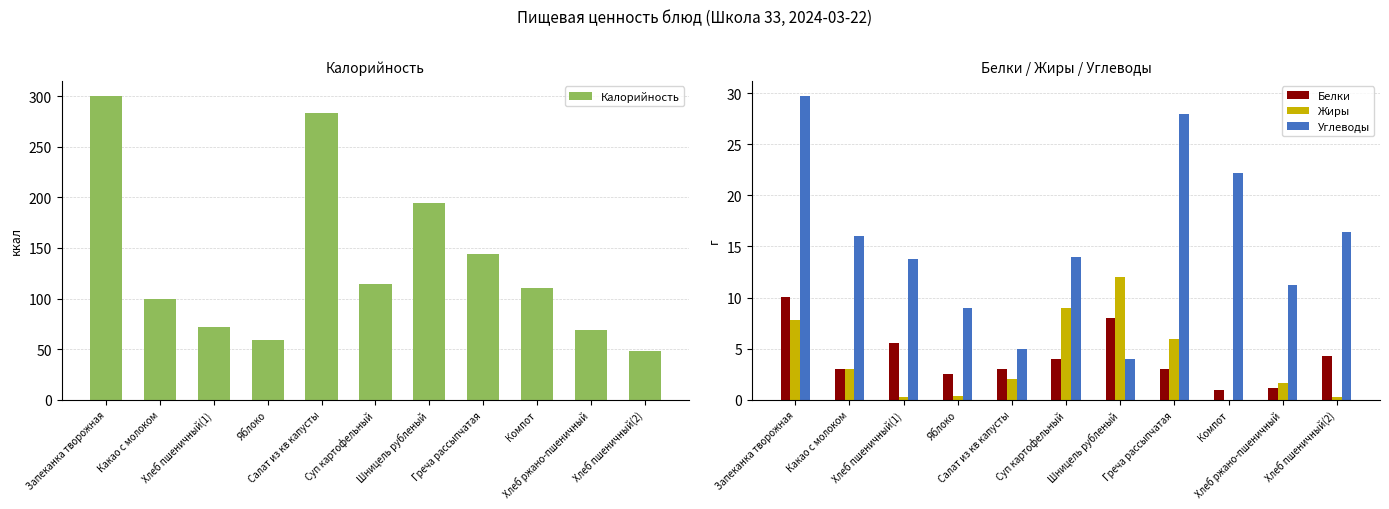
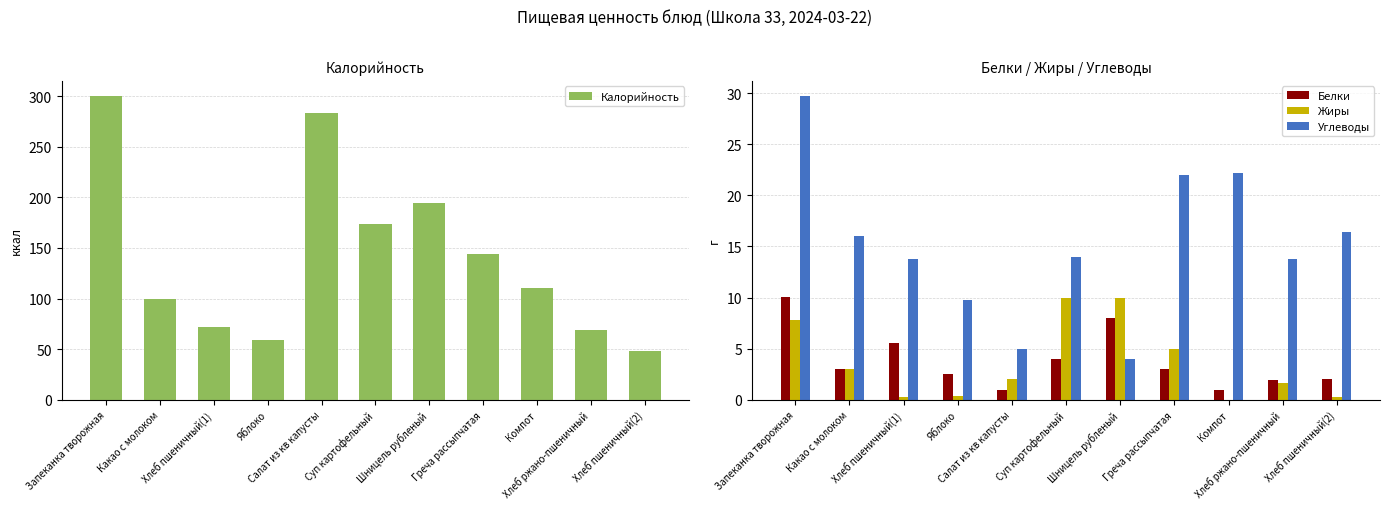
  {
    "Калорийность": {
      "Запеканка творожная": 300,
      "Какао с молоком": 100,
      "Хлеб пшеничный(1)": 72,
      "Яблоко": 59,
      "Салат из кв капусты": 283,
-     "Суп картофельный": 114,
+     "Суп картофельный": 174,
      "Шницель рубленый": 194,
      "Греча рассыпчатая": 144,
      "Компот": 110,
      "Хлеб ржано-пшеничный": 69,
      "Хлеб пшеничный(2)": 48
    },
    "Белки / Жиры / Углеводы": {
      "Белки": {
        "Запеканка творожная": 10.0,
        "Какао с молоком": 3.0,
        "Хлеб пшеничный(1)": 5.6,
        "Яблоко": 2.5,
-       "Салат из кв капусты": 3,
+       "Салат из кв капусты": 1,
        "Суп картофельный": 4.0,
        "Шницель рубленый": 8.0,
        "Греча рассыпчатая": 3.0,
        "Компот": 1.0,
-       "Хлеб ржано-пшеничный": 1.2,
-       "Хлеб пшеничный(2)": 4.3
+       "Хлеб ржано-пшеничный": 2.0,
+       "Хлеб пшеничный(2)": 2.1
      },
      "Жиры": {
        "Запеканка творожная": 8,
        "Какао с молоком": 3,
        "Хлеб пшеничный(1)": 0.3,
        "Яблоко": 0.4,
        "Салат из кв капусты": 2,
-       "Суп картофельный": 9,
-       "Шницель рубленый": 12,
-       "Греча рассыпчатая": 6,
+       "Суп картофельный": 10,
+       "Шницель рубленый": 10,
+       "Греча рассыпчатая": 5,
        "Компот": 0,
        "Хлеб ржано-пшеничный": 1.7,
        "Хлеб пшеничный(2)": 0.3
      },
      "Углеводы": {
        "Запеканка творожная": 29.7,
        "Какао с молоком": 16.0,
        "Хлеб пшеничный(1)": 13.8,
-       "Яблоко": 9.0,
+       "Яблоко": 9.8,
        "Салат из кв капусты": 5.0,
        "Суп картофельный": 14.0,
        "Шницель рубленый": 4.0,
-       "Греча рассыпчатая": 28,
+       "Греча рассыпчатая": 22,
        "Компот": 22.2,
-       "Хлеб ржано-пшеничный": 11.2,
+       "Хлеб ржано-пшеничный": 13.8,
        "Хлеб пшеничный(2)": 16.4
      }
    }
  }
